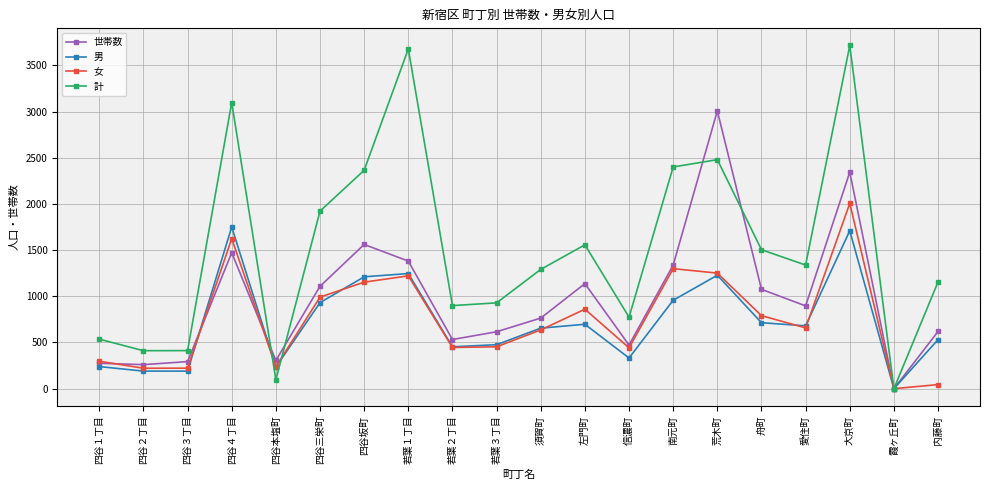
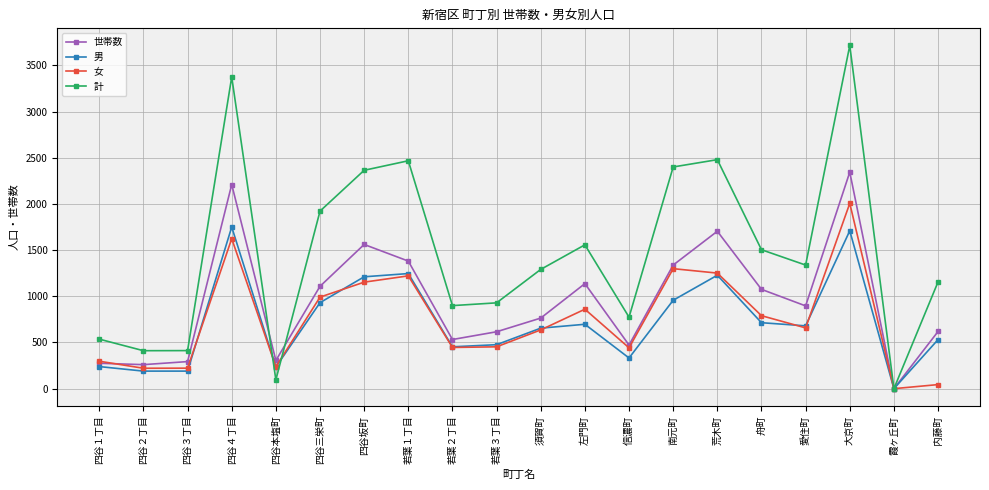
  {
    "世帯数": {
      "四谷２丁目": 300,
      "四谷３丁目": 300,
-     "四谷４丁目": 1500,
+     "四谷４丁目": 2200,
      "四谷本塩町": 300,
      "四谷三栄町": 1100,
      "四谷坂町": 1600,
      "若葉１丁目": 1400,
      "若葉２丁目": 500,
      "若葉３丁目": 600,
      "須賀町": 800,
      "左門町": 1100,
      "信濃町": 500,
      "南元町": 1300,
-     "荒木町": 3000,
+     "荒木町": 1700,
      "舟町": 1100,
      "愛住町": 900,
      "大京町": 2300,
      "内藤町": 600
    },
    "男": {
      "四谷１丁目": 200,
      "四谷２丁目": 200,
      "四谷３丁目": 200,
      "四谷４丁目": 1800,
      "四谷三栄町": 900,
      "四谷坂町": 1200,
      "左門町": 700,
      "信濃町": 300,
      "南元町": 1000,
      "舟町": 700,
      "大京町": 1700,
      "内藤町": 500
    },
    "女": {
      "四谷２丁目": 200,
      "四谷３丁目": 200,
      "四谷４丁目": 1600,
      "四谷三栄町": 1000,
      "四谷坂町": 1200,
      "左門町": 900,
      "信濃町": 400,
      "南元町": 1300,
      "舟町": 800,
      "大京町": 2000,
      "内藤町": 0
    },
    "計": {
      "四谷１丁目": 500,
      "四谷２丁目": 400,
      "四谷３丁目": 400,
-     "四谷４丁目": 3100,
+     "四谷４丁目": 3400,
      "四谷本塩町": 100,
      "四谷三栄町": 1900,
      "四谷坂町": 2400,
-     "若葉１丁目": 3700,
+     "若葉１丁目": 2500,
      "若葉２丁目": 900,
      "若葉３丁目": 900,
      "須賀町": 1300,
      "左門町": 1600,
      "信濃町": 800,
      "南元町": 2400,
      "荒木町": 2500,
      "舟町": 1500,
      "愛住町": 1300,
      "大京町": 3700,
      "内藤町": 1200
    }
  }
